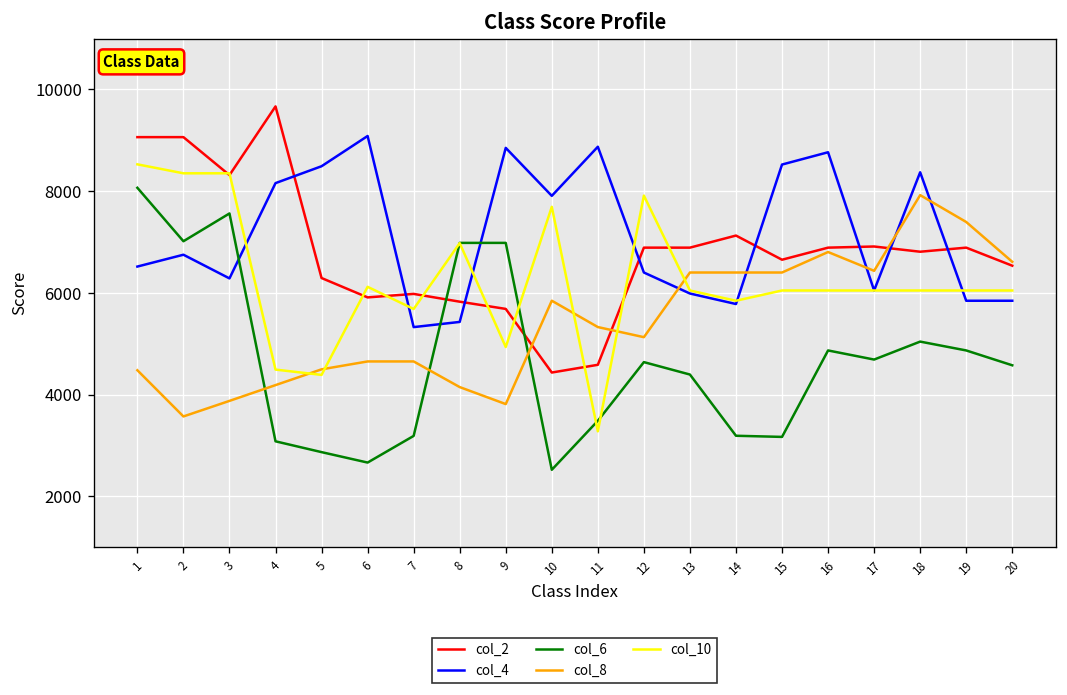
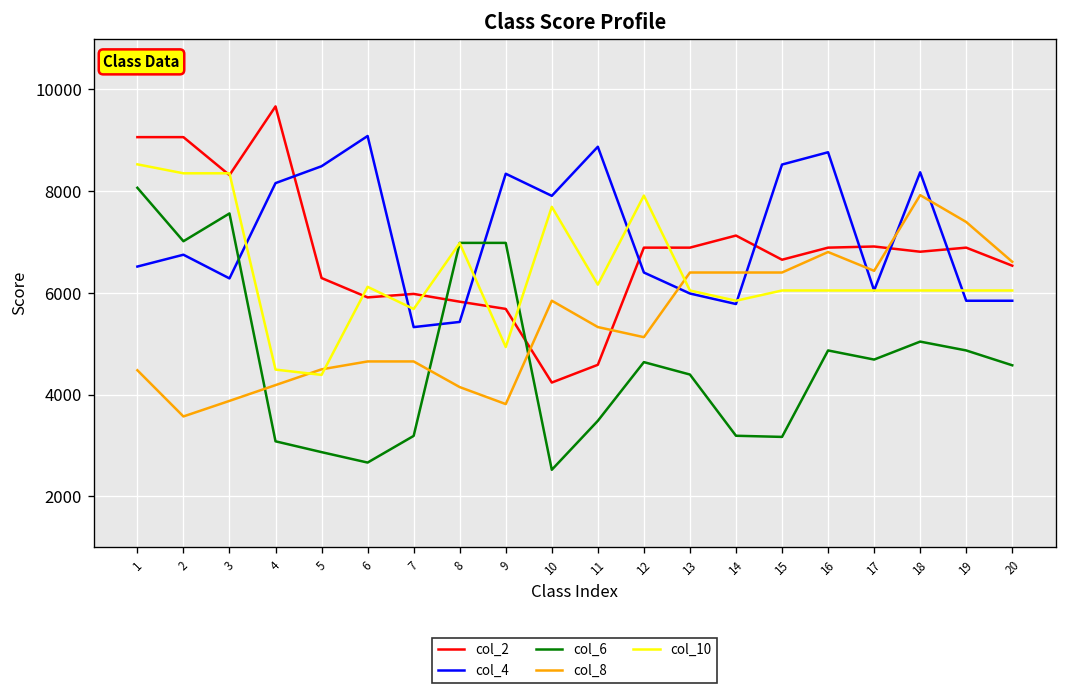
  {
    "col_2": {
      "1": 9100,
      "2": 9100,
      "4": 9700,
      "5": 6300,
      "6": 5900,
      "7": 6000,
      "8": 5800,
      "9": 5700,
-     "10": 4400,
+     "10": 4200,
      "11": 4600,
      "12": 6900,
      "13": 6900,
      "14": 7100,
      "15": 6700,
      "16": 6900,
      "17": 6900,
      "18": 6800,
      "19": 6900,
      "20": 6500
    },
    "col_4": {
      "1": 6500,
      "2": 6800,
      "3": 6300,
      "4": 8200,
      "5": 8500,
      "6": 9100,
      "7": 5300,
      "8": 5400,
-     "9": 8900,
+     "9": 8300,
      "10": 7900,
      "11": 8900,
      "12": 6400,
      "13": 6000,
      "14": 5800,
      "15": 8500,
      "16": 8800,
      "18": 8400,
      "19": 5800,
      "20": 5800
    },
    "col_6": {
      "1": 8100,
      "2": 7000,
      "3": 7600,
      "4": 3100,
      "5": 2900,
      "6": 2700,
      "7": 3200,
      "9": 7000,
      "10": 2500,
      "11": 3500,
      "12": 4600,
      "13": 4400,
      "14": 3200,
      "15": 3200,
      "16": 4900,
      "17": 4700,
      "18": 5000,
      "19": 4900,
      "20": 4600
    },
    "col_8": {
      "1": 4500,
      "2": 3600,
      "3": 3900,
      "4": 4200,
      "5": 4500,
      "6": 4700,
      "7": 4700,
      "8": 4100,
      "9": 3800,
      "10": 5800,
      "11": 5300,
      "12": 5100,
      "13": 6400,
      "14": 6400,
      "15": 6400,
      "16": 6800,
      "17": 6400,
      "18": 7900,
      "19": 7400,
      "20": 6600
    },
    "col_10": {
      "1": 8500,
      "2": 8400,
      "4": 4500,
      "5": 4400,
      "6": 6100,
      "7": 5700,
      "9": 4900,
      "10": 7700,
-     "11": 3300,
+     "11": 6200,
      "12": 7900,
      "13": 6000,
      "14": 5800,
      "15": 6000,
      "16": 6000,
      "18": 6000,
      "19": 6000,
      "20": 6000
    }
  }
